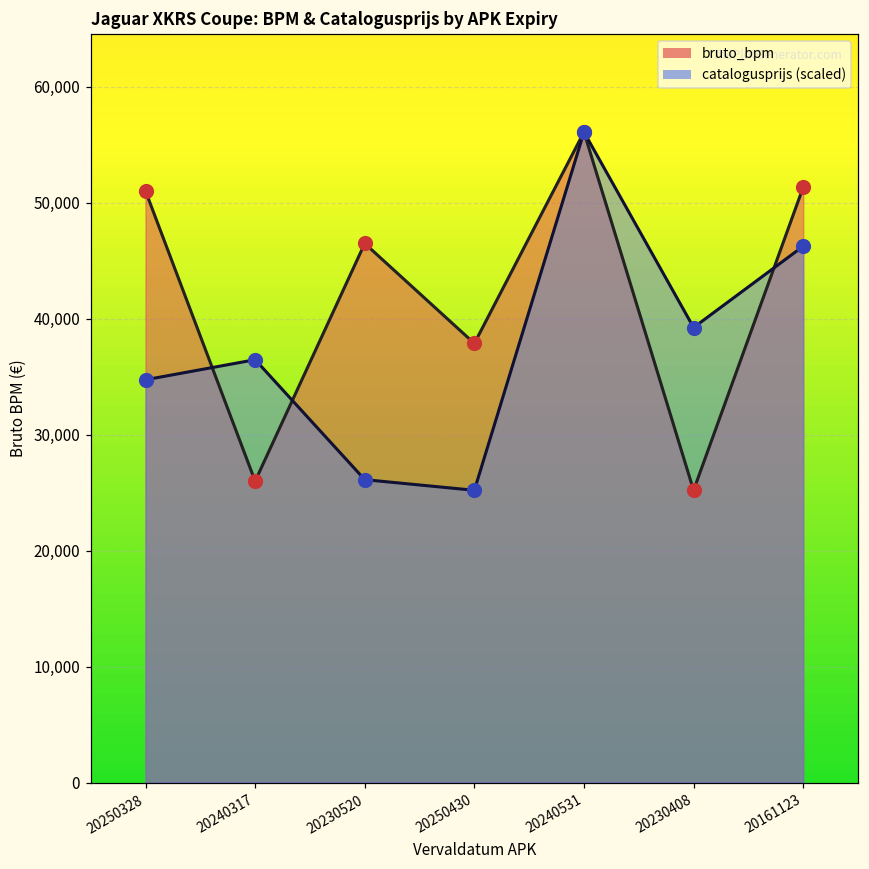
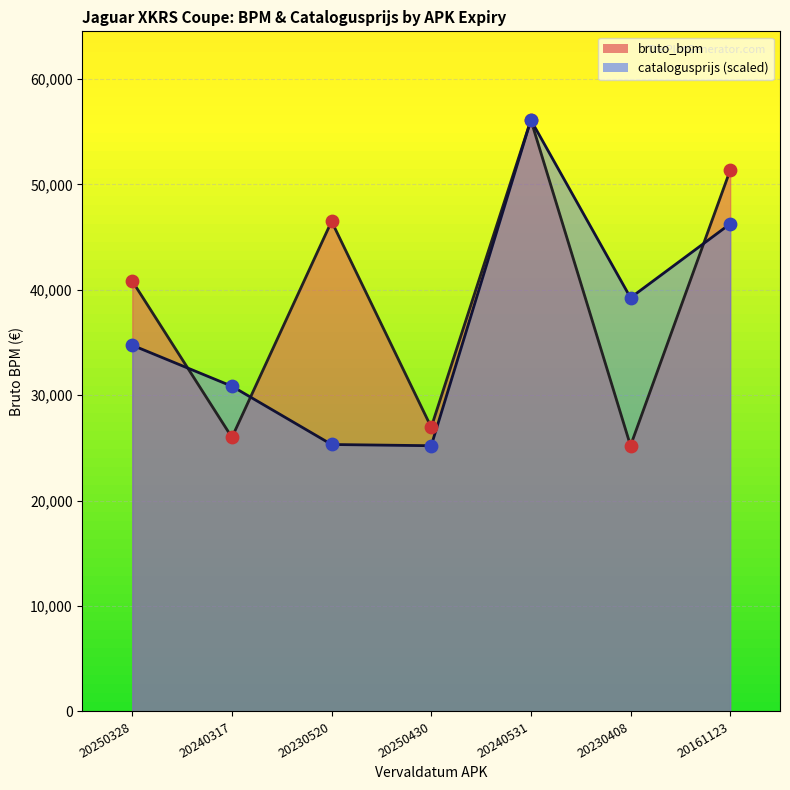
  {
    "bruto_bpm": {
-     "20250328": "51,000",
+     "20250328": "40,800",
      "20240317": "26,000",
      "20230520": "46,500",
-     "20250430": "37,900",
+     "20250430": "27,000",
      "20230408": "25,200",
      "20161123": "51,300"
    },
    "catalogusprijs (scaled)": {
      "20250328": "34,700",
-     "20240317": "36,500",
-     "20230520": "26,100",
+     "20240317": "30,900",
+     "20230520": "25,300",
      "20250430": "25,200",
      "20230408": "39,200",
      "20161123": "46,300"
    }
  }
